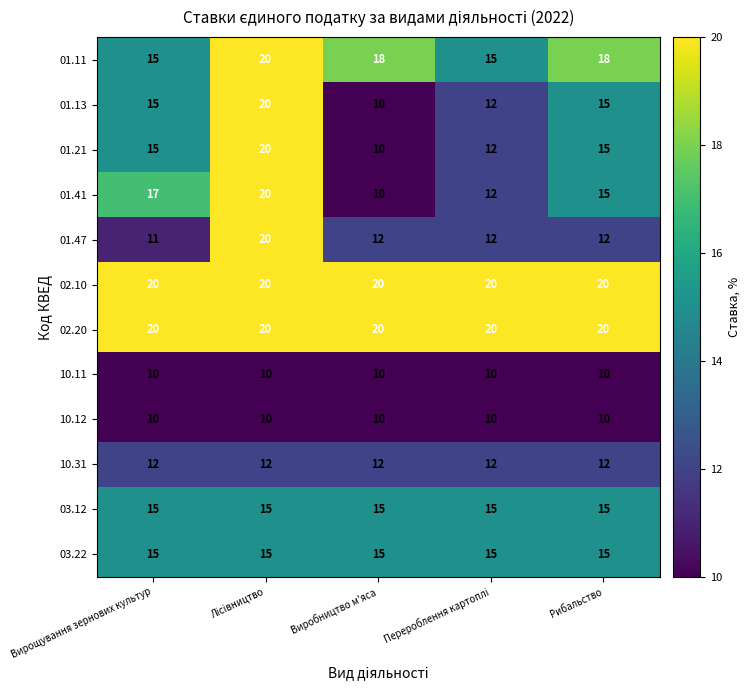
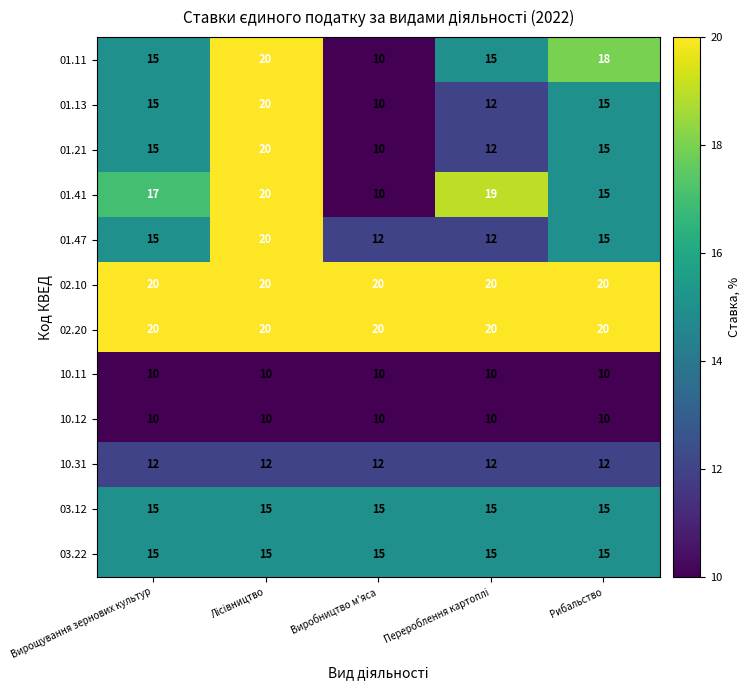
  {
    "01.11": {
      "Вирощування зернових культур": 15,
      "Лісівництво": 20,
-     "Виробництво м'яса": 18,
+     "Виробництво м'яса": 10,
      "Перероблення картоплі": 15,
      "Рибальство": 18
    },
    "01.13": {
      "Вирощування зернових культур": 15,
      "Лісівництво": 20,
      "Виробництво м'яса": 10,
      "Перероблення картоплі": 12,
      "Рибальство": 15
    },
    "01.21": {
      "Вирощування зернових культур": 15,
      "Лісівництво": 20,
      "Виробництво м'яса": 10,
      "Перероблення картоплі": 12,
      "Рибальство": 15
    },
    "01.41": {
      "Вирощування зернових культур": 17,
      "Лісівництво": 20,
      "Виробництво м'яса": 10,
-     "Перероблення картоплі": 12,
+     "Перероблення картоплі": 19,
      "Рибальство": 15
    },
    "01.47": {
-     "Вирощування зернових культур": 11,
+     "Вирощування зернових культур": 15,
      "Лісівництво": 20,
      "Виробництво м'яса": 12,
      "Перероблення картоплі": 12,
-     "Рибальство": 12
+     "Рибальство": 15
    },
    "02.10": {
      "Вирощування зернових культур": 20,
      "Лісівництво": 20,
      "Виробництво м'яса": 20,
      "Перероблення картоплі": 20,
      "Рибальство": 20
    },
    "02.20": {
      "Вирощування зернових культур": 20,
      "Лісівництво": 20,
      "Виробництво м'яса": 20,
      "Перероблення картоплі": 20,
      "Рибальство": 20
    },
    "10.11": {
      "Вирощування зернових культур": 10,
      "Лісівництво": 10,
      "Виробництво м'яса": 10,
      "Перероблення картоплі": 10,
      "Рибальство": 10
    },
    "10.12": {
      "Вирощування зернових культур": 10,
      "Лісівництво": 10,
      "Виробництво м'яса": 10,
      "Перероблення картоплі": 10,
      "Рибальство": 10
    },
    "10.31": {
      "Вирощування зернових культур": 12,
      "Лісівництво": 12,
      "Виробництво м'яса": 12,
      "Перероблення картоплі": 12,
      "Рибальство": 12
    },
    "03.12": {
      "Вирощування зернових культур": 15,
      "Лісівництво": 15,
      "Виробництво м'яса": 15,
      "Перероблення картоплі": 15,
      "Рибальство": 15
    },
    "03.22": {
      "Вирощування зернових культур": 15,
      "Лісівництво": 15,
      "Виробництво м'яса": 15,
      "Перероблення картоплі": 15,
      "Рибальство": 15
    }
  }
